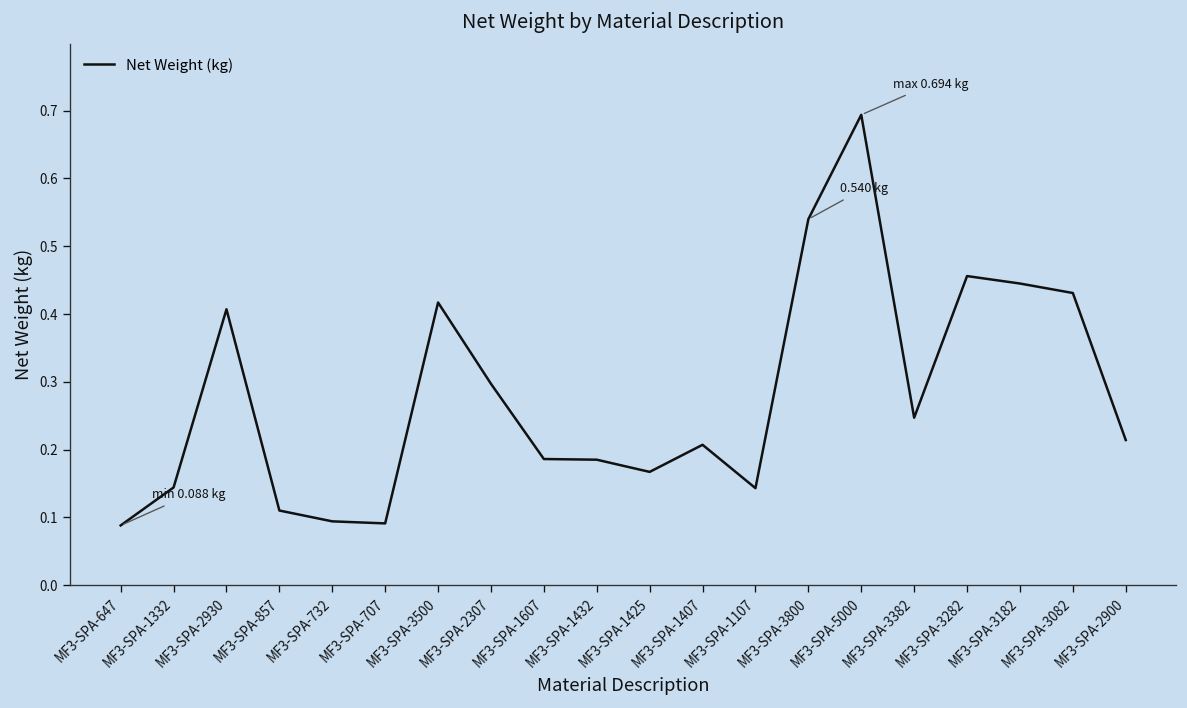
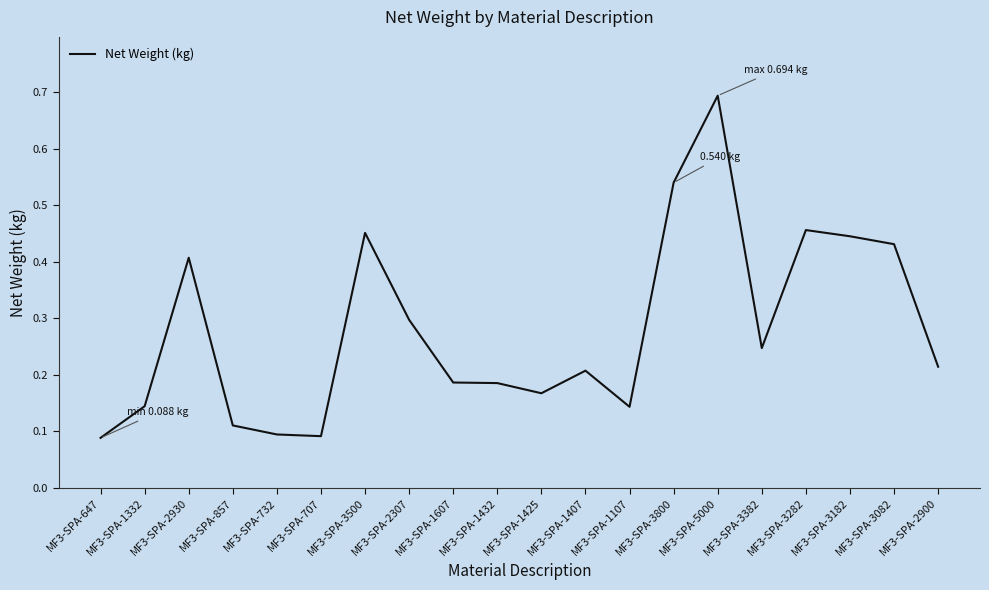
  {
    "MF3-SPA-647": 0.09,
    "MF3-SPA-2930": 0.41,
    "MF3-SPA-857": 0.11,
    "MF3-SPA-732": 0.09,
    "MF3-SPA-707": 0.09,
-   "MF3-SPA-3500": 0.42,
+   "MF3-SPA-3500": 0.45,
    "MF3-SPA-2307": 0.30,
    "MF3-SPA-1607": 0.19,
    "MF3-SPA-1432": 0.19,
    "MF3-SPA-1425": 0.17,
    "MF3-SPA-1407": 0.21,
    "MF3-SPA-1107": 0.14,
    "MF3-SPA-3382": 0.25,
    "MF3-SPA-3282": 0.46,
    "MF3-SPA-3182": 0.45,
    "MF3-SPA-3082": 0.43,
    "MF3-SPA-2900": 0.21
  }
